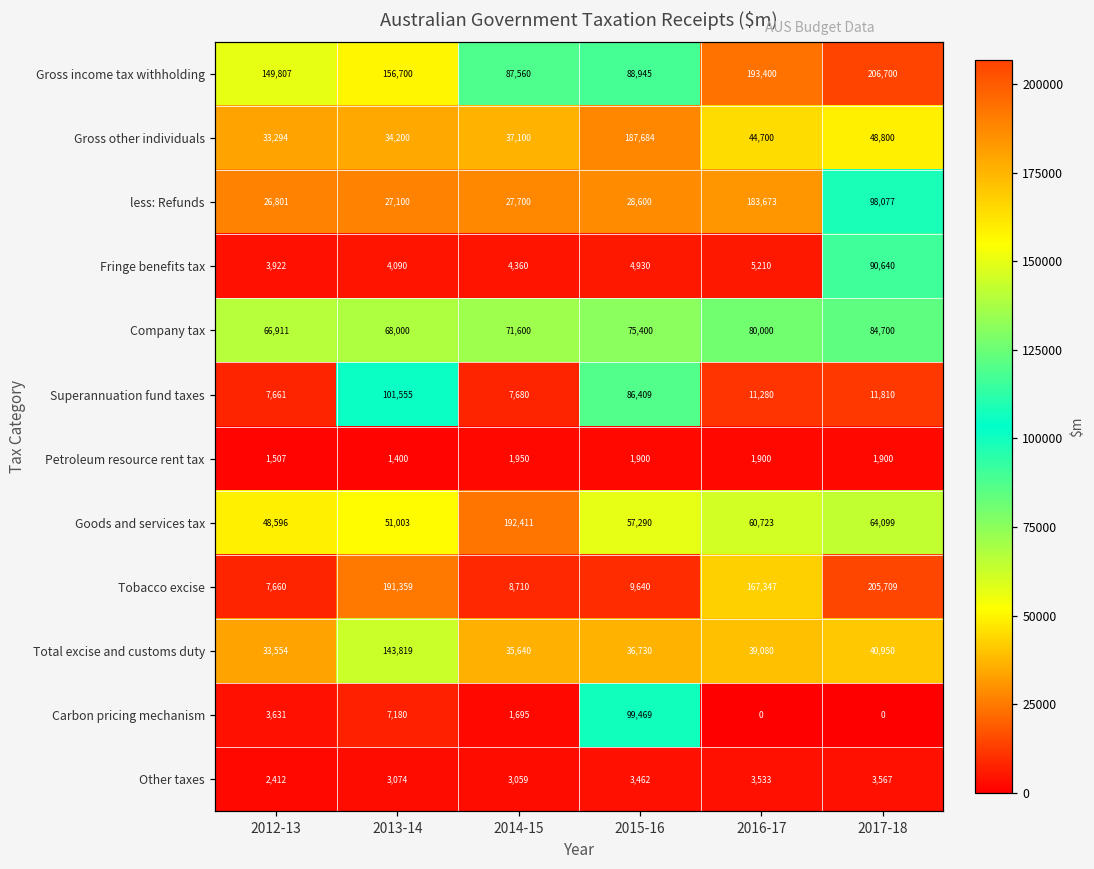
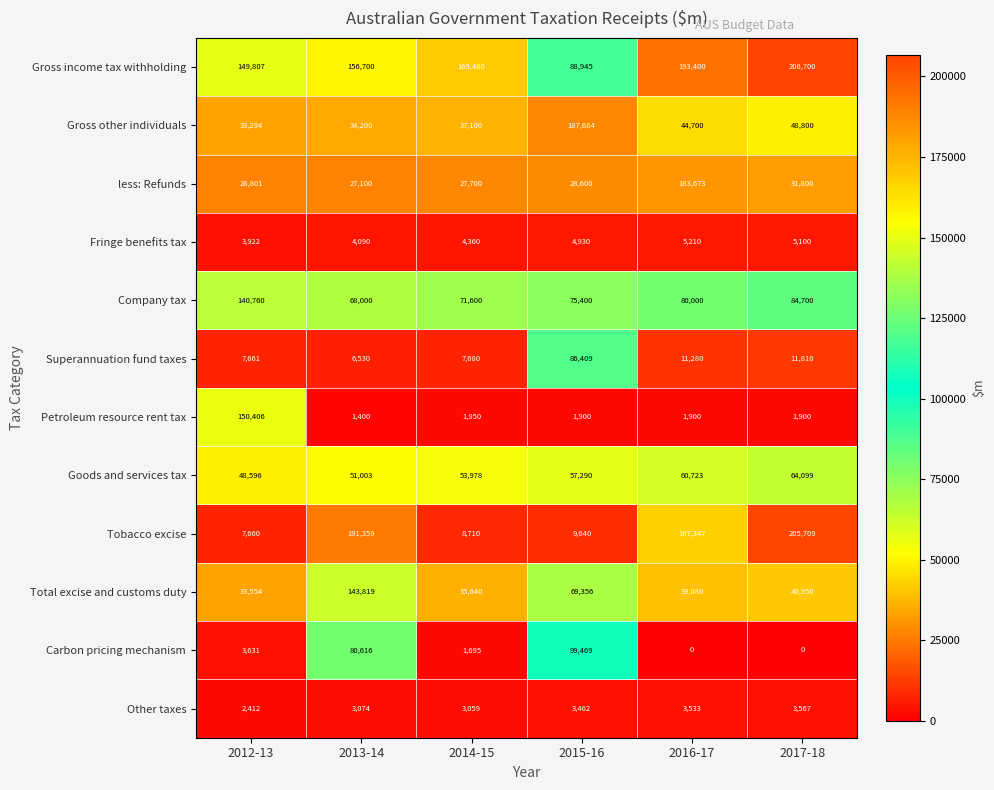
  {
    "Gross income tax withholding": {
      "2012-13": "149,807",
      "2013-14": "156,700",
-     "2014-15": "87,560",
+     "2014-15": "169,400",
      "2015-16": "88,945",
      "2016-17": "193,400",
      "2017-18": "206,700"
    },
    "Gross other individuals": {
      "2012-13": "33,294",
      "2013-14": "34,200",
      "2014-15": "37,100",
      "2015-16": "187,684",
      "2016-17": "44,700",
      "2017-18": "48,800"
    },
    "less: Refunds": {
      "2012-13": "26,801",
      "2013-14": "27,100",
      "2014-15": "27,700",
      "2015-16": "28,600",
      "2016-17": "183,673",
-     "2017-18": "98,077"
+     "2017-18": "31,800"
    },
    "Fringe benefits tax": {
      "2012-13": "3,922",
      "2013-14": "4,090",
      "2014-15": "4,360",
      "2015-16": "4,930",
      "2016-17": "5,210",
-     "2017-18": "90,640"
+     "2017-18": "5,100"
    },
    "Company tax": {
-     "2012-13": "66,911",
+     "2012-13": "140,760",
      "2013-14": "68,000",
      "2014-15": "71,600",
      "2015-16": "75,400",
      "2016-17": "80,000",
      "2017-18": "84,700"
    },
    "Superannuation fund taxes": {
      "2012-13": "7,661",
-     "2013-14": "101,555",
+     "2013-14": "6,530",
      "2014-15": "7,680",
      "2015-16": "86,409",
      "2016-17": "11,280",
      "2017-18": "11,810"
    },
    "Petroleum resource rent tax": {
-     "2012-13": "1,507",
+     "2012-13": "150,406",
      "2013-14": "1,400",
      "2014-15": "1,950",
      "2015-16": "1,900",
      "2016-17": "1,900",
      "2017-18": "1,900"
    },
    "Goods and services tax": {
      "2012-13": "48,596",
      "2013-14": "51,003",
-     "2014-15": "192,411",
+     "2014-15": "53,978",
      "2015-16": "57,290",
      "2016-17": "60,723",
      "2017-18": "64,099"
    },
    "Tobacco excise": {
      "2012-13": "7,660",
      "2013-14": "191,359",
      "2014-15": "8,710",
      "2015-16": "9,640",
      "2016-17": "167,347",
      "2017-18": "205,709"
    },
    "Total excise and customs duty": {
      "2012-13": "33,554",
      "2013-14": "143,819",
      "2014-15": "35,640",
-     "2015-16": "36,730",
+     "2015-16": "69,356",
      "2016-17": "39,080",
      "2017-18": "40,950"
    },
    "Carbon pricing mechanism": {
      "2012-13": "3,631",
-     "2013-14": "7,180",
+     "2013-14": "80,616",
      "2014-15": "1,695",
      "2015-16": "99,469",
      "2016-17": "0",
      "2017-18": "0"
    },
    "Other taxes": {
      "2012-13": "2,412",
      "2013-14": "3,074",
      "2014-15": "3,059",
      "2015-16": "3,462",
      "2016-17": "3,533",
      "2017-18": "3,567"
    }
  }
